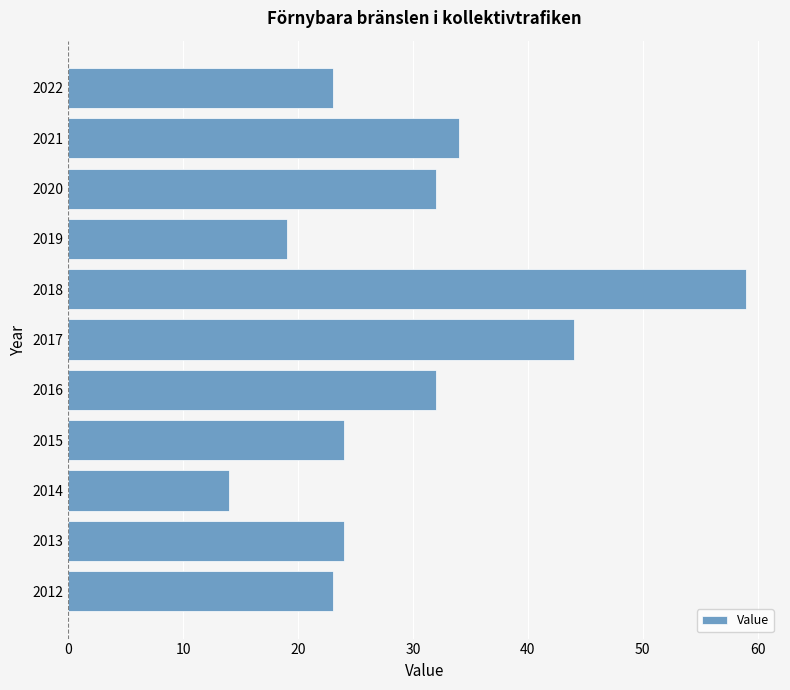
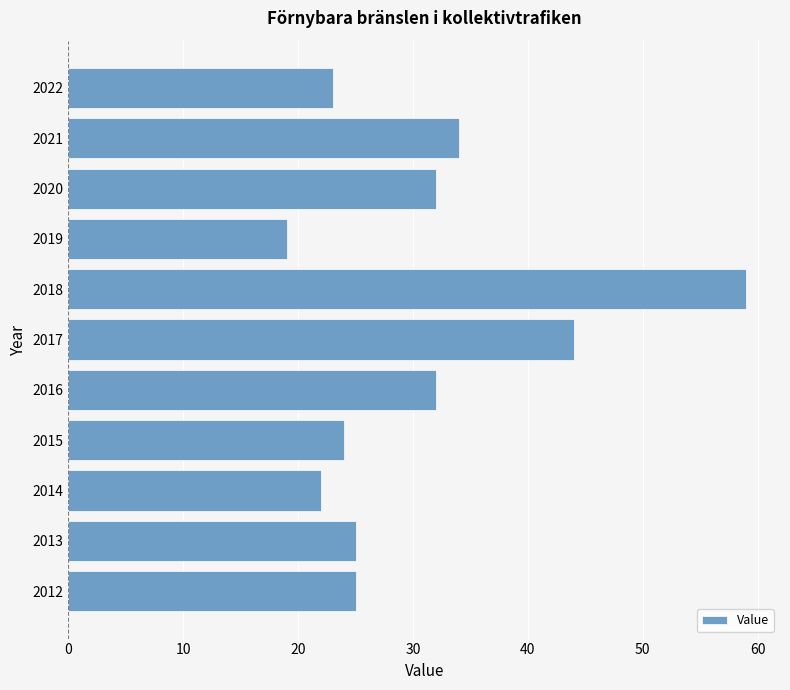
  {
    "2022": 23,
    "2021": 34,
    "2020": 32,
    "2019": 19,
    "2018": 59,
    "2017": 44,
    "2016": 32,
    "2015": 24,
-   "2014": 14,
-   "2013": 24,
-   "2012": 23
+   "2014": 22,
+   "2013": 25,
+   "2012": 25
  }
